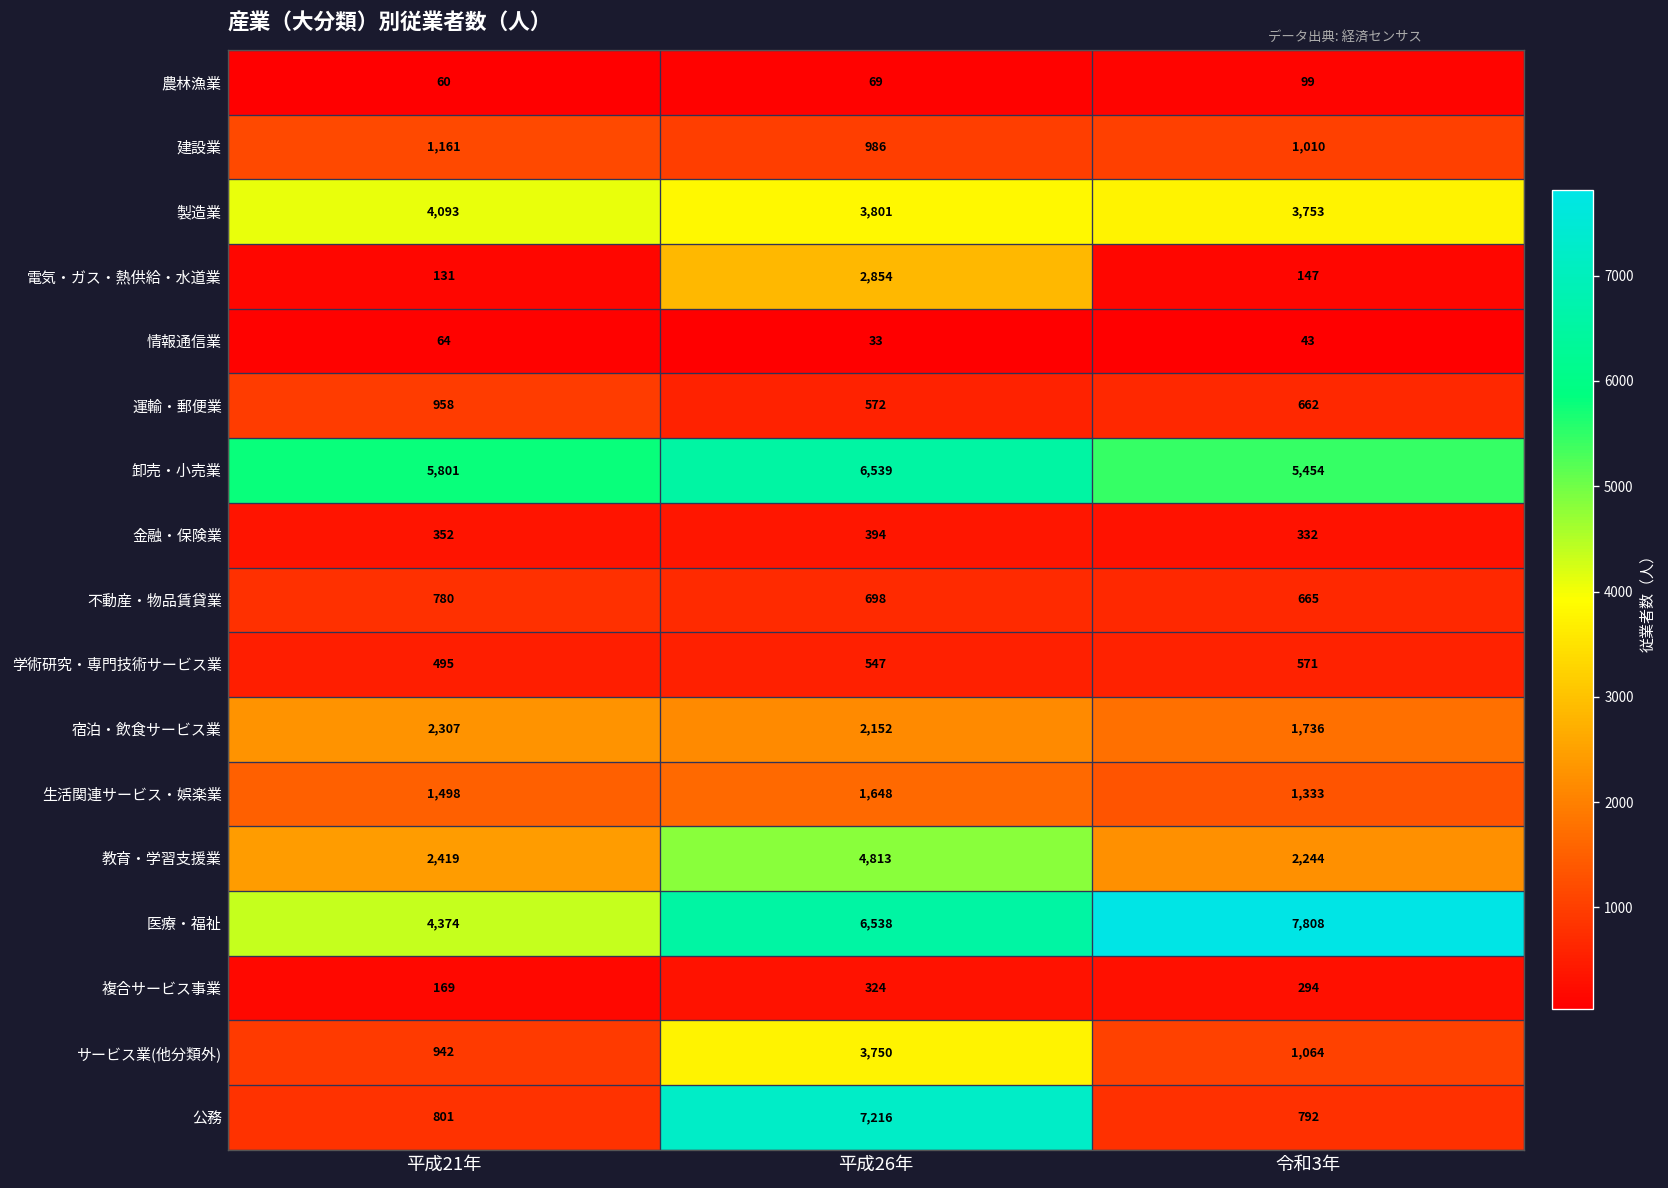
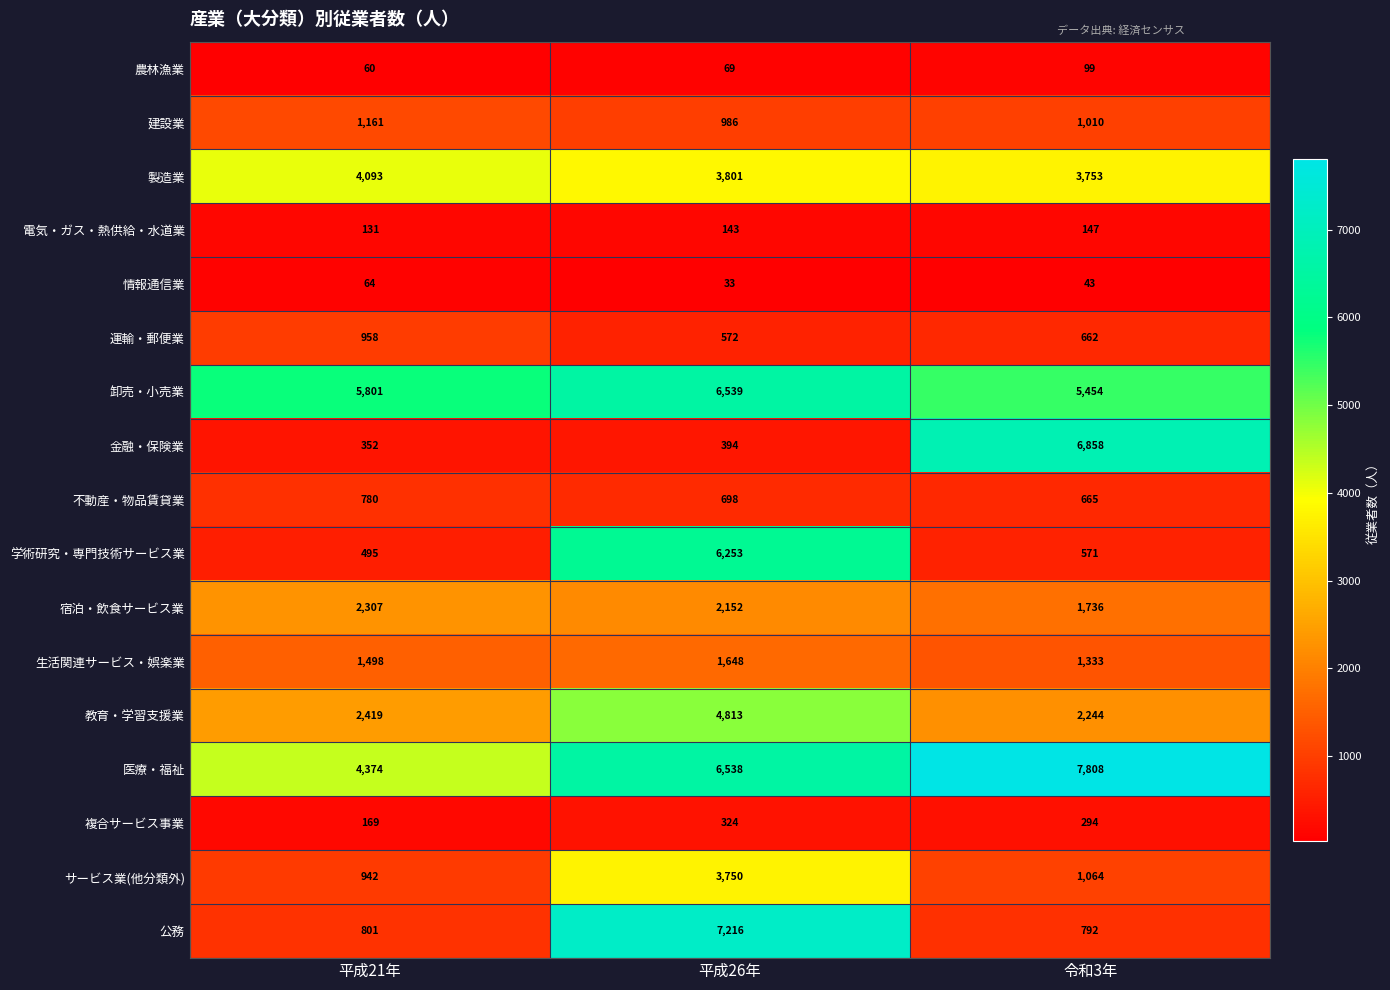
  {
    "農林漁業": {
      "平成21年": "60",
      "平成26年": "69",
      "令和3年": "99"
    },
    "建設業": {
      "平成21年": "1,161",
      "平成26年": "986",
      "令和3年": "1,010"
    },
    "製造業": {
      "平成21年": "4,093",
      "平成26年": "3,801",
      "令和3年": "3,753"
    },
    "電気・ガス・熱供給・水道業": {
      "平成21年": "131",
-     "平成26年": "2,854",
+     "平成26年": "143",
      "令和3年": "147"
    },
    "情報通信業": {
      "平成21年": "64",
      "平成26年": "33",
      "令和3年": "43"
    },
    "運輸・郵便業": {
      "平成21年": "958",
      "平成26年": "572",
      "令和3年": "662"
    },
    "卸売・小売業": {
      "平成21年": "5,801",
      "平成26年": "6,539",
      "令和3年": "5,454"
    },
    "金融・保険業": {
      "平成21年": "352",
      "平成26年": "394",
-     "令和3年": "332"
+     "令和3年": "6,858"
    },
    "不動産・物品賃貸業": {
      "平成21年": "780",
      "平成26年": "698",
      "令和3年": "665"
    },
    "学術研究・専門技術サービス業": {
      "平成21年": "495",
-     "平成26年": "547",
+     "平成26年": "6,253",
      "令和3年": "571"
    },
    "宿泊・飲食サービス業": {
      "平成21年": "2,307",
      "平成26年": "2,152",
      "令和3年": "1,736"
    },
    "生活関連サービス・娯楽業": {
      "平成21年": "1,498",
      "平成26年": "1,648",
      "令和3年": "1,333"
    },
    "教育・学習支援業": {
      "平成21年": "2,419",
      "平成26年": "4,813",
      "令和3年": "2,244"
    },
    "医療・福祉": {
      "平成21年": "4,374",
      "平成26年": "6,538",
      "令和3年": "7,808"
    },
    "複合サービス事業": {
      "平成21年": "169",
      "平成26年": "324",
      "令和3年": "294"
    },
    "サービス業(他分類外)": {
      "平成21年": "942",
      "平成26年": "3,750",
      "令和3年": "1,064"
    },
    "公務": {
      "平成21年": "801",
      "平成26年": "7,216",
      "令和3年": "792"
    }
  }
